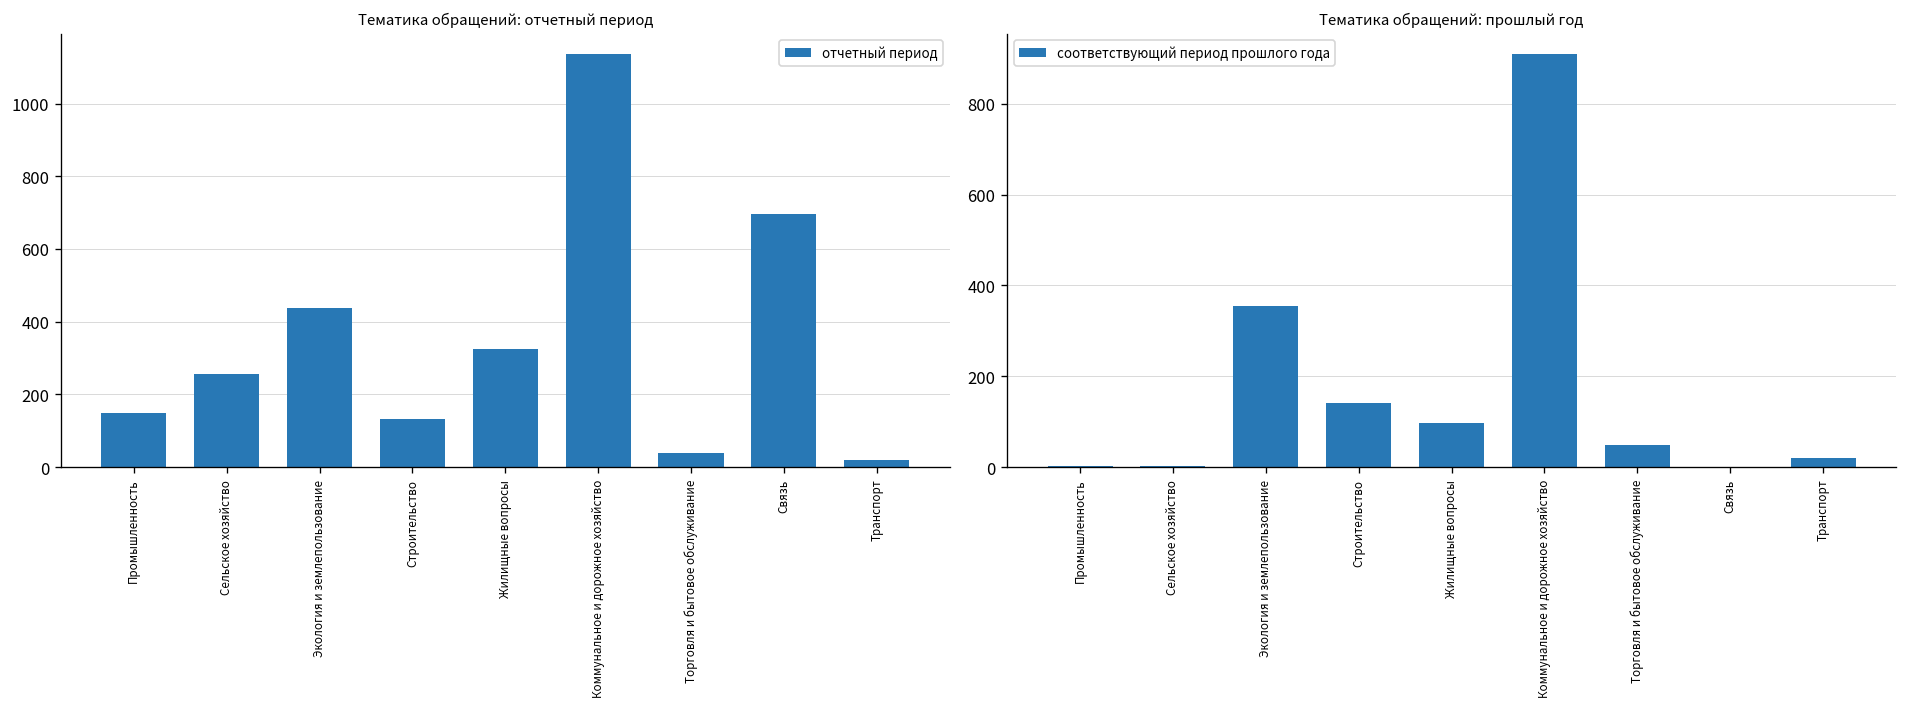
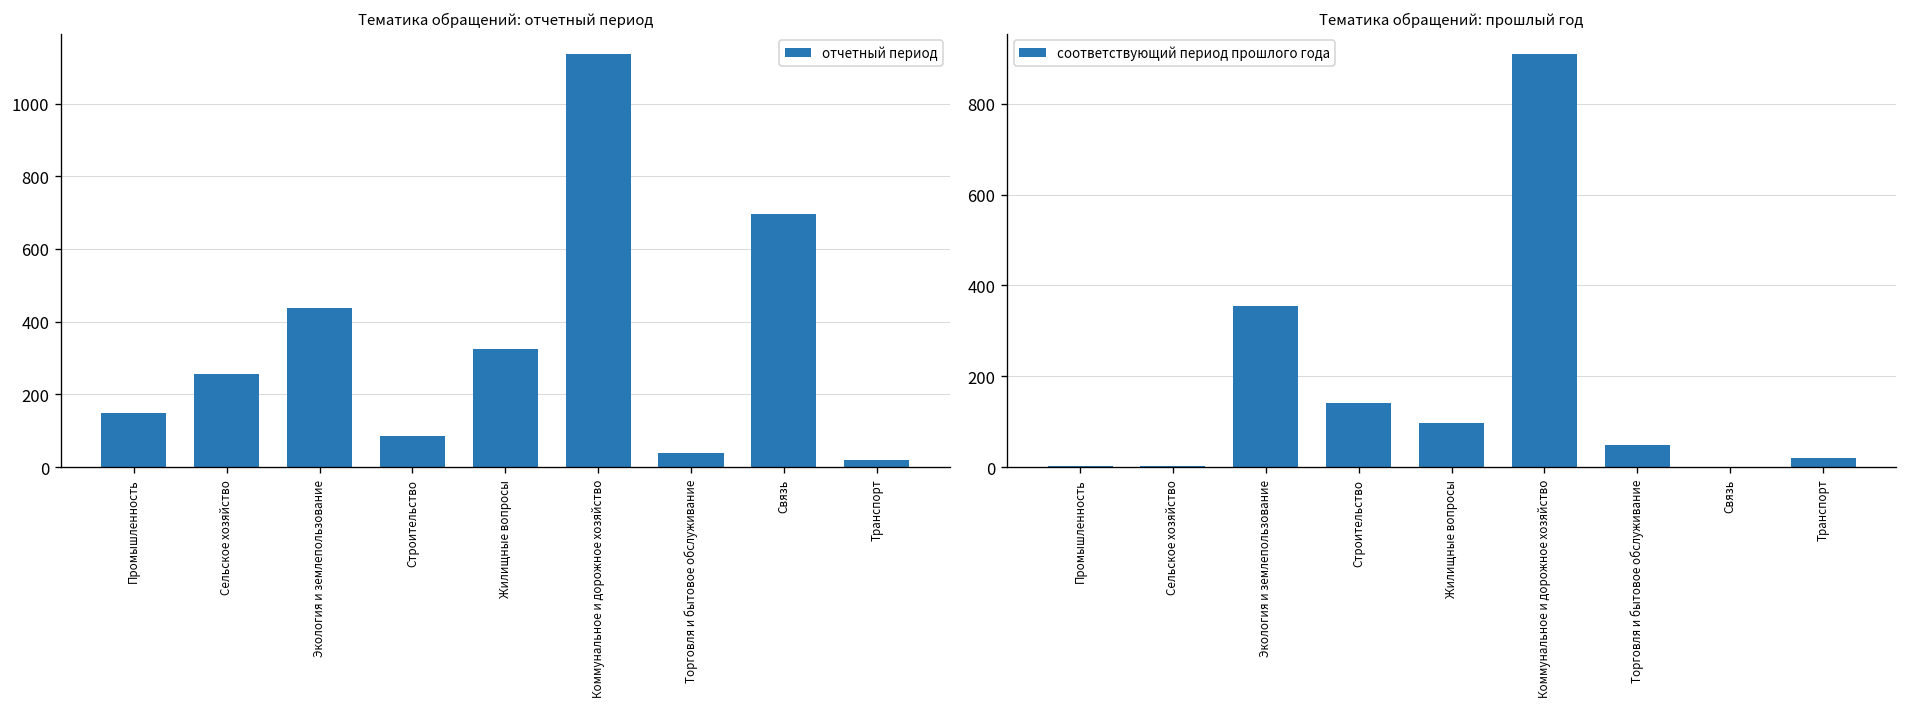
  {
    "Тематика обращений: отчетный период": {
      "Промышленность": 150,
      "Сельское хозяйство": 260,
      "Экология и землепользование": 440,
-     "Строительство": 130,
+     "Строительство": 90,
      "Жилищные вопросы": 320,
      "Коммунальное и дорожное хозяйство": 1140,
      "Торговля и бытовое обслуживание": 40,
      "Связь": 700,
      "Транспорт": 20
    },
    "Тематика обращений: прошлый год": {
      "Экология и землепользование": 350,
      "Строительство": 140,
      "Жилищные вопросы": 100,
      "Коммунальное и дорожное хозяйство": 910,
      "Торговля и бытовое обслуживание": 50,
      "Связь": 0,
      "Транспорт": 20
    }
  }
